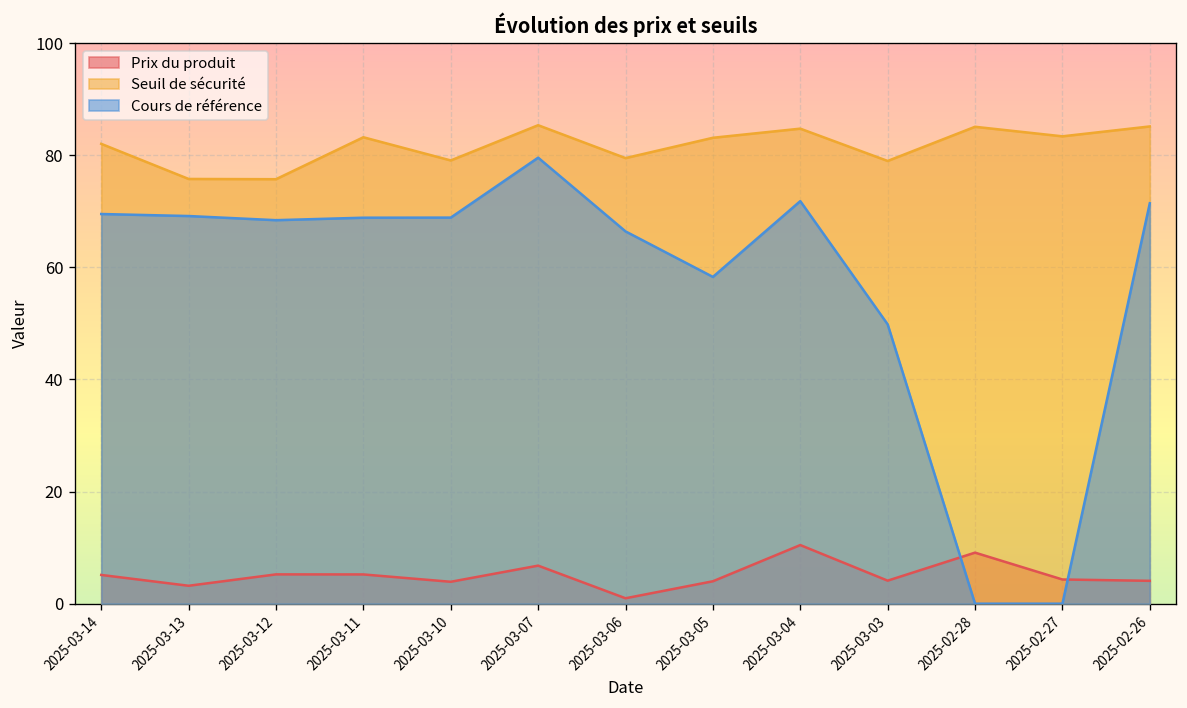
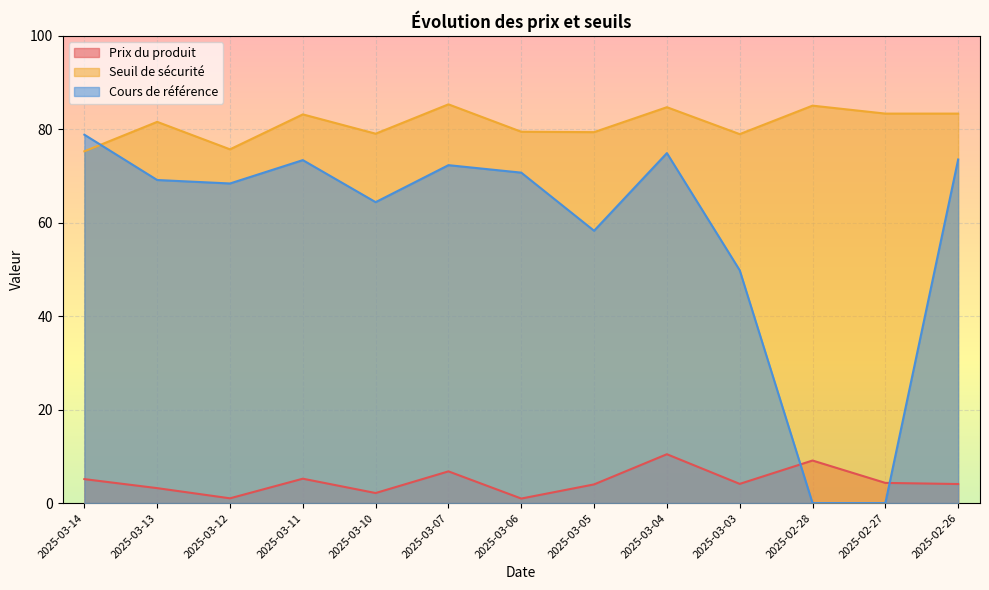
  {
    "Prix du produit": {
      "2025-03-14": 5,
      "2025-03-13": 3,
-     "2025-03-12": 5,
+     "2025-03-12": 1,
      "2025-03-11": 5,
-     "2025-03-10": 4,
+     "2025-03-10": 2,
      "2025-03-07": 7,
      "2025-03-06": 1,
      "2025-03-05": 4,
      "2025-03-04": 10,
      "2025-03-03": 4,
      "2025-02-28": 9,
      "2025-02-27": 4,
      "2025-02-26": 4
    },
    "Seuil de sécurité": {
-     "2025-03-14": 82,
-     "2025-03-13": 76,
+     "2025-03-14": 75,
+     "2025-03-13": 82,
      "2025-03-12": 76,
      "2025-03-11": 83,
      "2025-03-10": 79,
      "2025-03-07": 85,
      "2025-03-06": 79,
-     "2025-03-05": 83,
+     "2025-03-05": 79,
      "2025-03-04": 85,
      "2025-03-03": 79,
      "2025-02-28": 85,
      "2025-02-27": 83,
-     "2025-02-26": 85
+     "2025-02-26": 83
    },
    "Cours de référence": {
-     "2025-03-14": 70,
+     "2025-03-14": 79,
      "2025-03-13": 69,
      "2025-03-12": 68,
-     "2025-03-11": 69,
-     "2025-03-10": 69,
-     "2025-03-07": 80,
-     "2025-03-06": 66,
+     "2025-03-11": 73,
+     "2025-03-10": 64,
+     "2025-03-07": 72,
+     "2025-03-06": 71,
      "2025-03-05": 58,
-     "2025-03-04": 72,
+     "2025-03-04": 75,
      "2025-03-03": 50,
      "2025-02-28": 0,
      "2025-02-27": 0,
-     "2025-02-26": 71
+     "2025-02-26": 74
    }
  }
